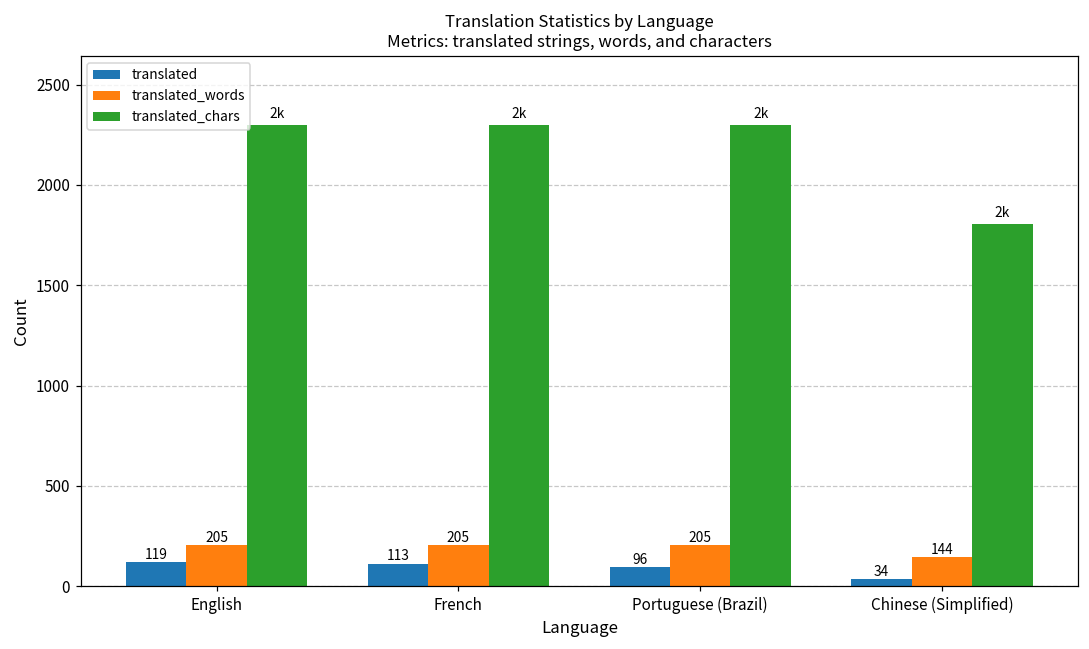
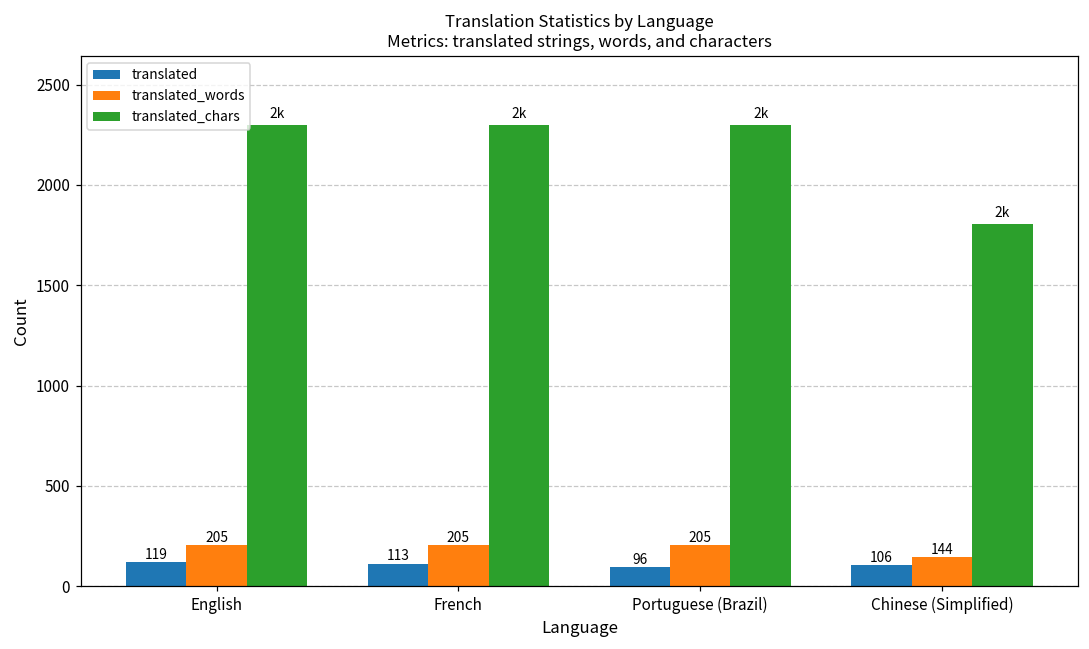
  {
    "translated": {
      "English": "119",
      "French": "113",
      "Portuguese (Brazil)": "96",
-     "Chinese (Simplified)": "34"
+     "Chinese (Simplified)": "106"
    },
    "translated_words": {
      "English": "205",
      "French": "205",
      "Portuguese (Brazil)": "205",
      "Chinese (Simplified)": "144"
    },
    "translated_chars": {
      "English": "2k",
      "French": "2k",
      "Portuguese (Brazil)": "2k",
      "Chinese (Simplified)": "2k"
    }
  }
